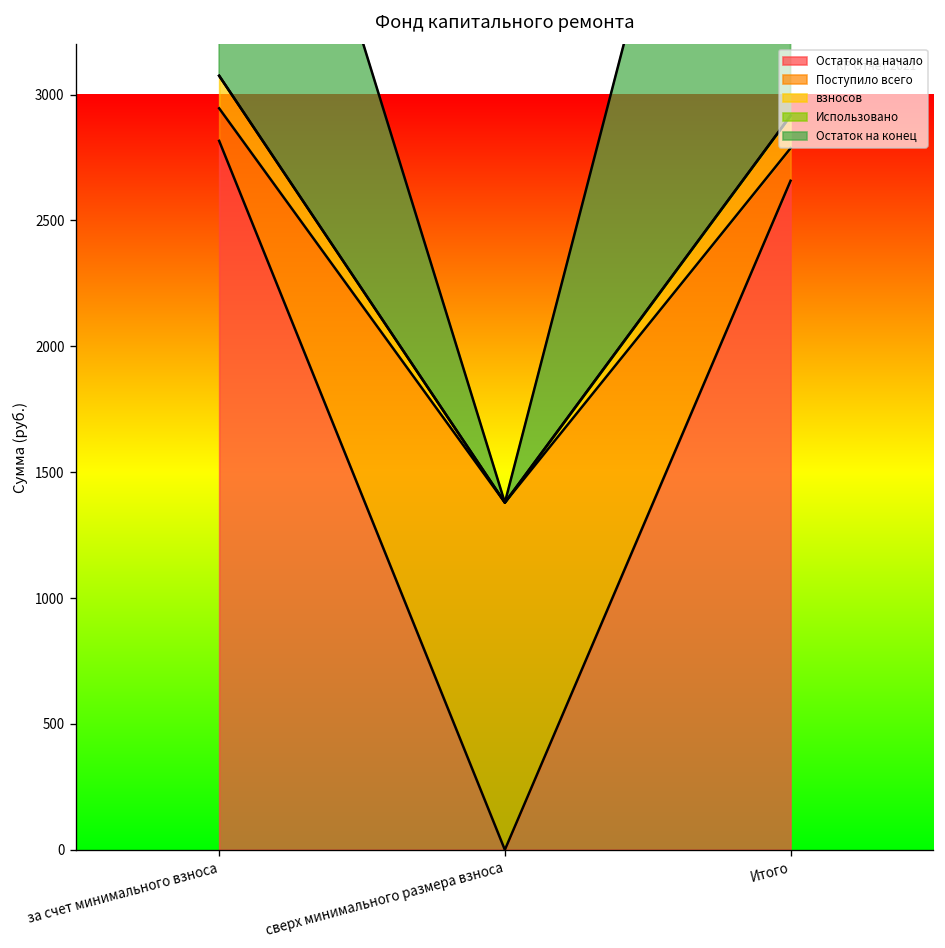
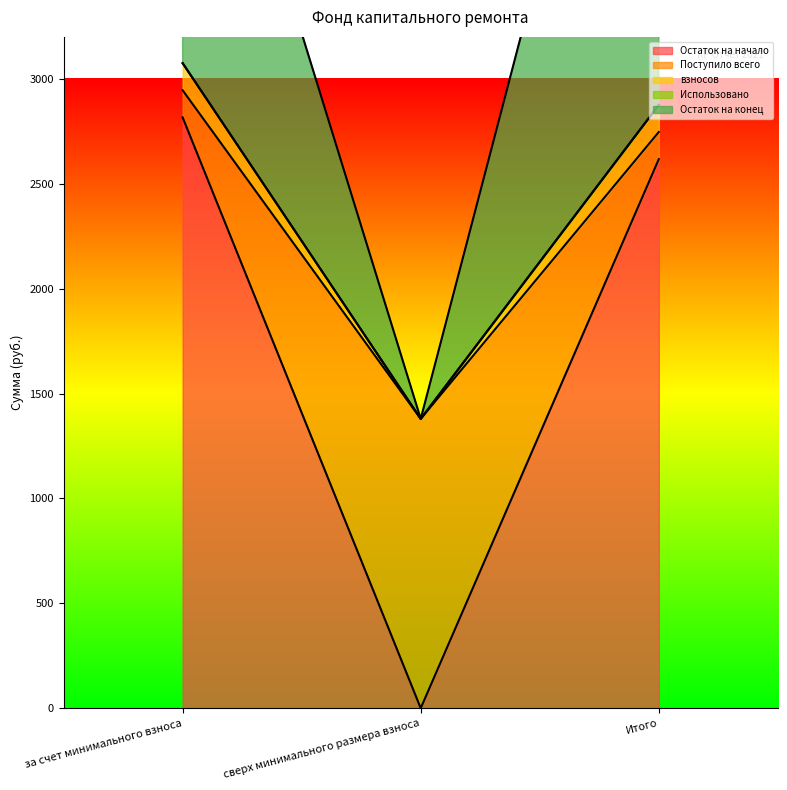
  {
    "Остаток на начало": {
      "за счет минимального взноса": 2820,
      "сверх минимального размера взноса": 0,
-     "Итого": 2660
+     "Итого": 2620
    },
    "Поступило всего": {
      "за счет минимального взноса": 130,
      "Итого": 130
    }
  }
